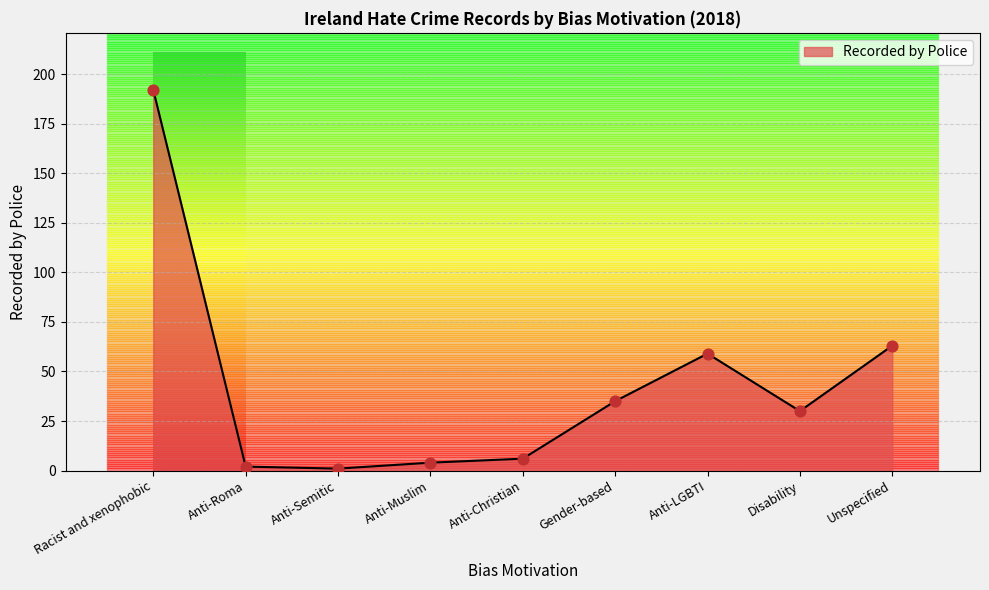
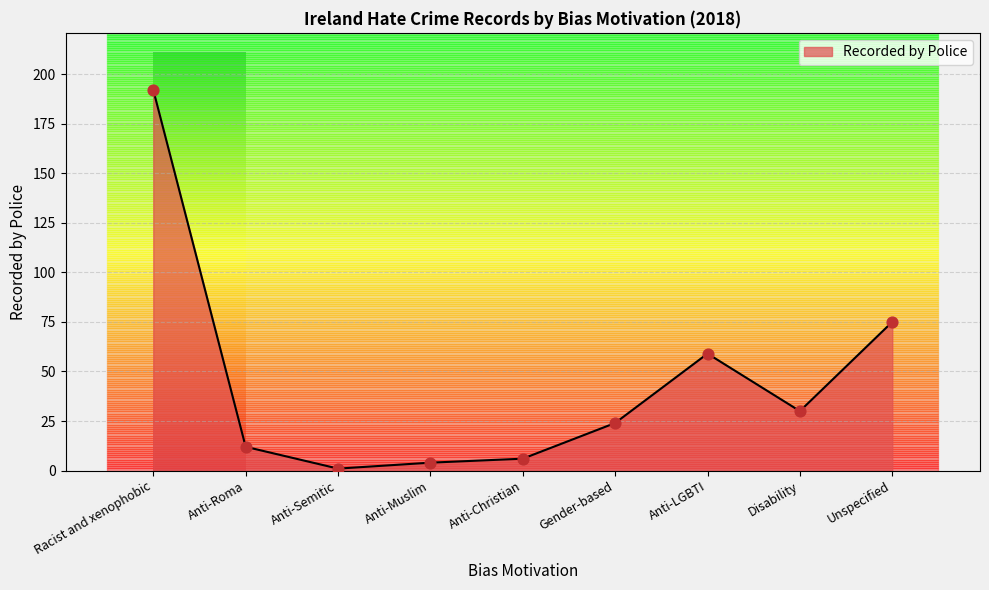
  {
    "Racist and xenophobic": 192,
-   "Anti-Roma": 2,
+   "Anti-Roma": 12,
    "Anti-Semitic": 1,
    "Anti-Muslim": 4,
    "Anti-Christian": 6,
-   "Gender-based": 35,
+   "Gender-based": 24,
    "Anti-LGBTI": 59,
    "Disability": 30,
-   "Unspecified": 63
+   "Unspecified": 75
  }
